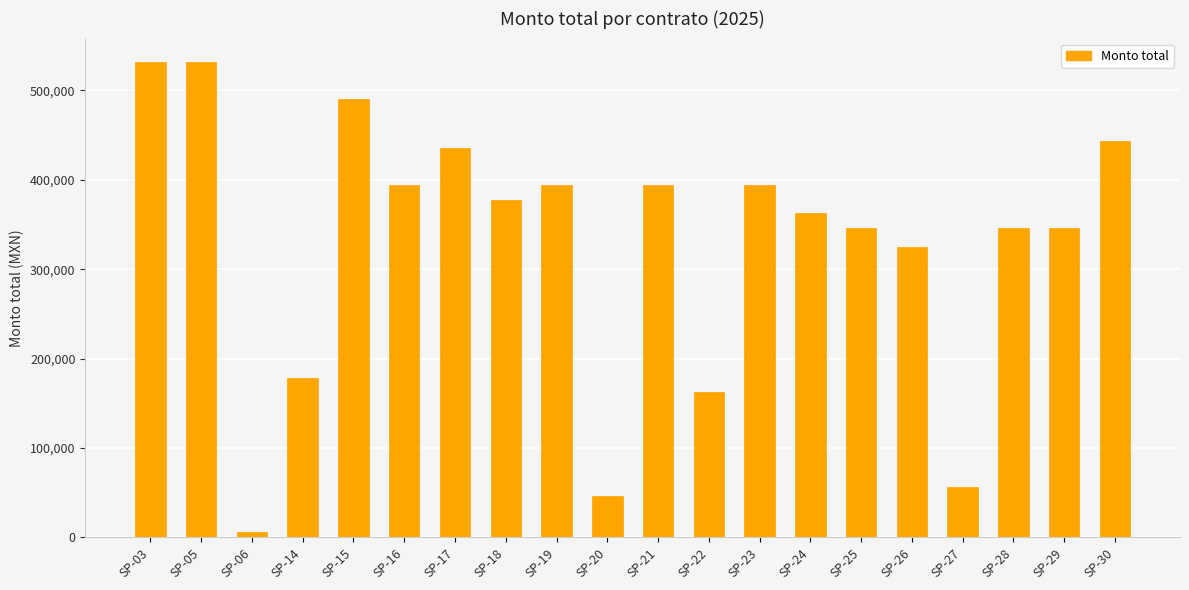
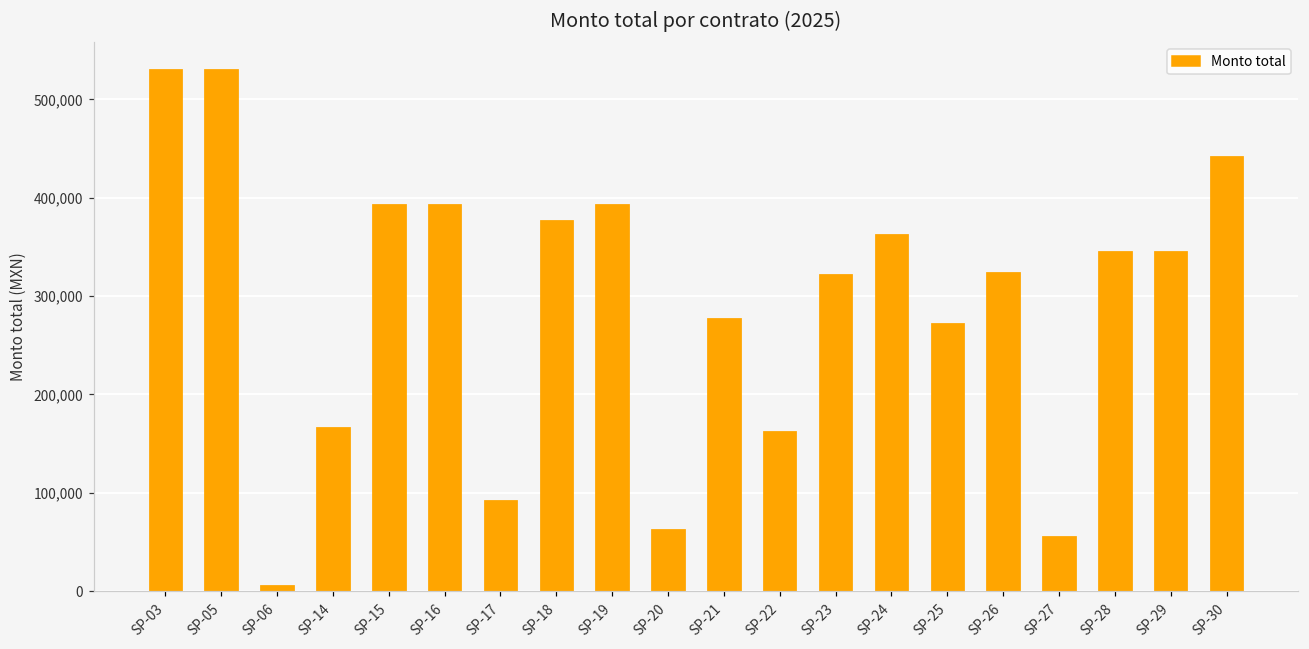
  {
    "SP-03": "530,000",
    "SP-05": "530,000",
    "SP-06": "10,000",
-   "SP-14": "180,000",
-   "SP-15": "490,000",
+   "SP-14": "170,000",
+   "SP-15": "390,000",
    "SP-16": "390,000",
-   "SP-17": "440,000",
+   "SP-17": "90,000",
    "SP-18": "380,000",
    "SP-19": "390,000",
-   "SP-20": "50,000",
-   "SP-21": "390,000",
+   "SP-20": "60,000",
+   "SP-21": "280,000",
    "SP-22": "160,000",
-   "SP-23": "390,000",
+   "SP-23": "320,000",
    "SP-24": "360,000",
-   "SP-25": "350,000",
+   "SP-25": "270,000",
    "SP-26": "320,000",
    "SP-27": "60,000",
    "SP-28": "350,000",
    "SP-29": "350,000",
    "SP-30": "440,000"
  }
